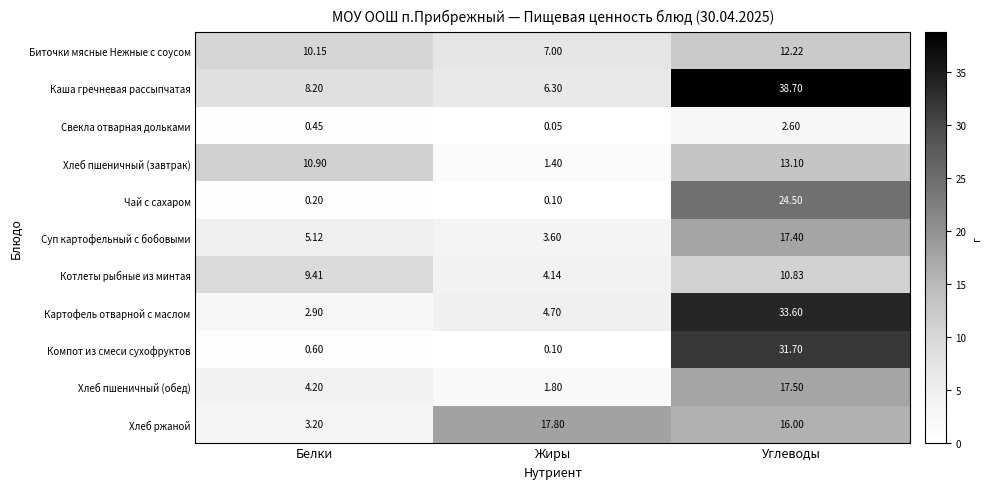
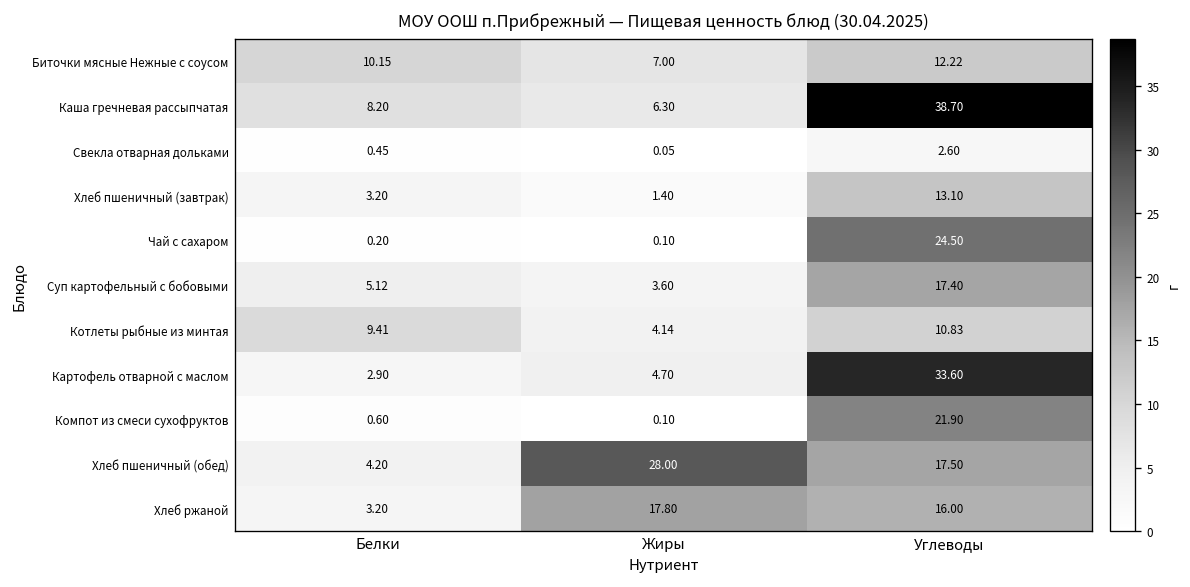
  {
    "Биточки мясные Нежные с соусом": {
      "Белки": 10.15,
      "Жиры": 7.00,
      "Углеводы": 12.22
    },
    "Каша гречневая рассыпчатая": {
      "Белки": 8.20,
      "Жиры": 6.30,
      "Углеводы": 38.70
    },
    "Свекла отварная дольками": {
      "Белки": 0.45,
      "Жиры": 0.05,
      "Углеводы": 2.60
    },
    "Хлеб пшеничный (завтрак)": {
-     "Белки": 10.90,
+     "Белки": 3.20,
      "Жиры": 1.40,
      "Углеводы": 13.10
    },
    "Чай с сахаром": {
      "Белки": 0.20,
      "Жиры": 0.10,
      "Углеводы": 24.50
    },
    "Суп картофельный с бобовыми": {
      "Белки": 5.12,
      "Жиры": 3.60,
      "Углеводы": 17.40
    },
    "Котлеты рыбные из минтая": {
      "Белки": 9.41,
      "Жиры": 4.14,
      "Углеводы": 10.83
    },
    "Картофель отварной с маслом": {
      "Белки": 2.90,
      "Жиры": 4.70,
      "Углеводы": 33.60
    },
    "Компот из смеси сухофруктов": {
      "Белки": 0.60,
      "Жиры": 0.10,
-     "Углеводы": 31.70
+     "Углеводы": 21.90
    },
    "Хлеб пшеничный (обед)": {
      "Белки": 4.20,
-     "Жиры": 1.80,
+     "Жиры": 28.00,
      "Углеводы": 17.50
    },
    "Хлеб ржаной": {
      "Белки": 3.20,
      "Жиры": 17.80,
      "Углеводы": 16.00
    }
  }
